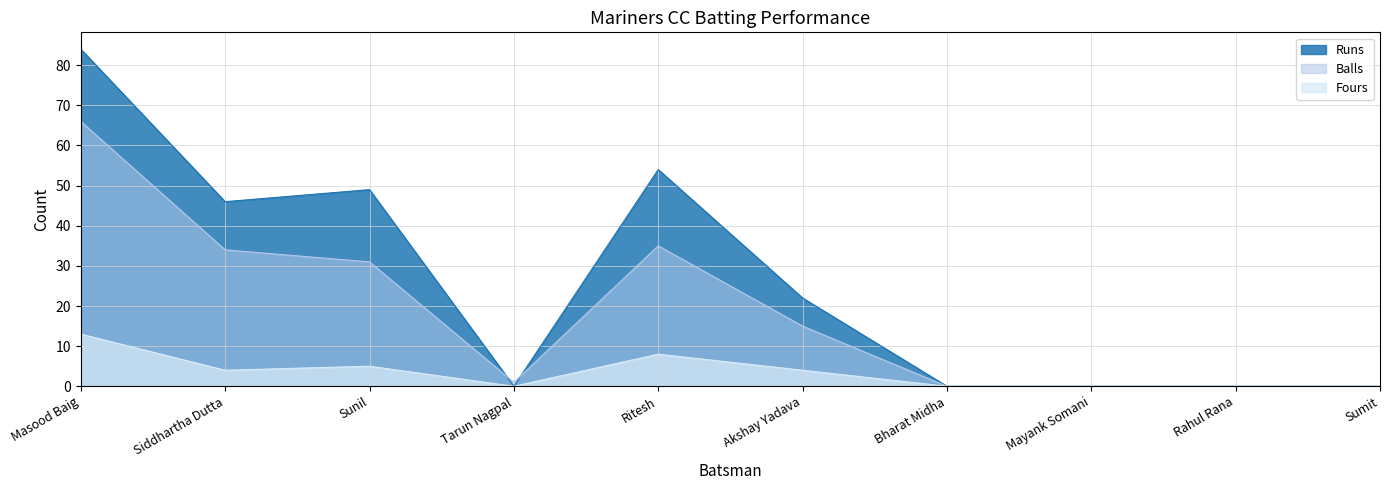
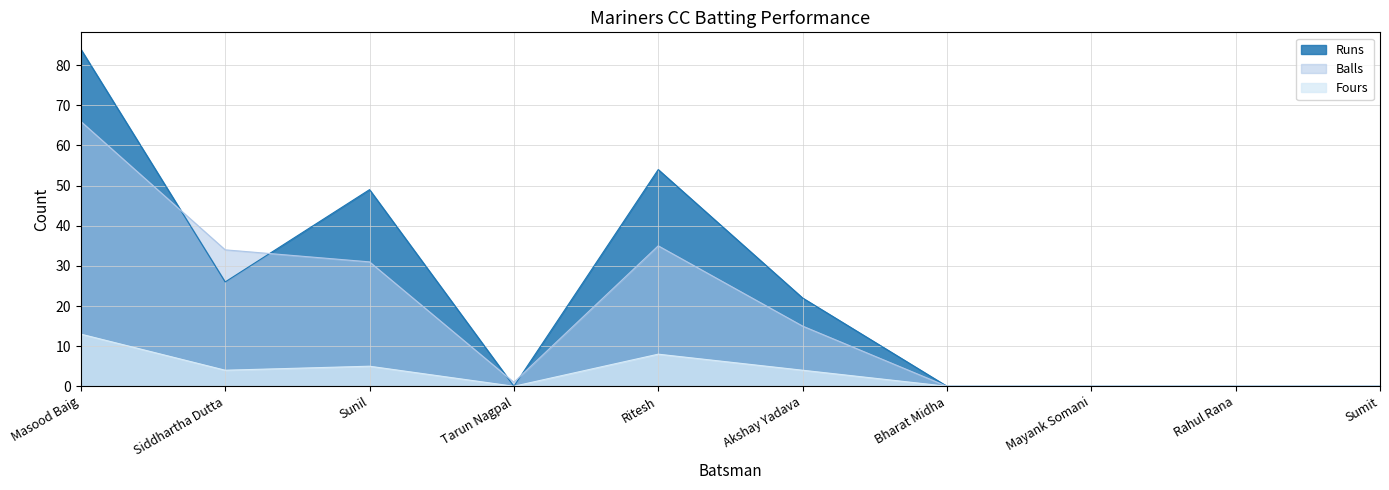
  {
    "Runs": {
      "Masood Baig": 84,
-     "Siddhartha Dutta": 46,
+     "Siddhartha Dutta": 26,
      "Sunil": 49,
      "Ritesh": 54,
      "Akshay Yadava": 22
    }
  }
